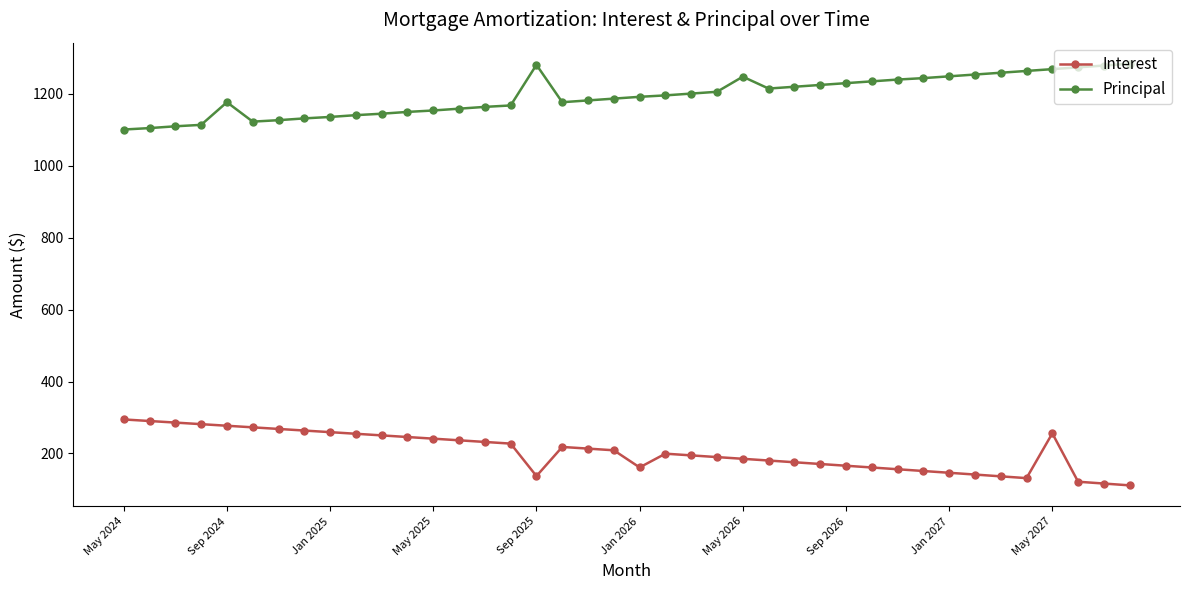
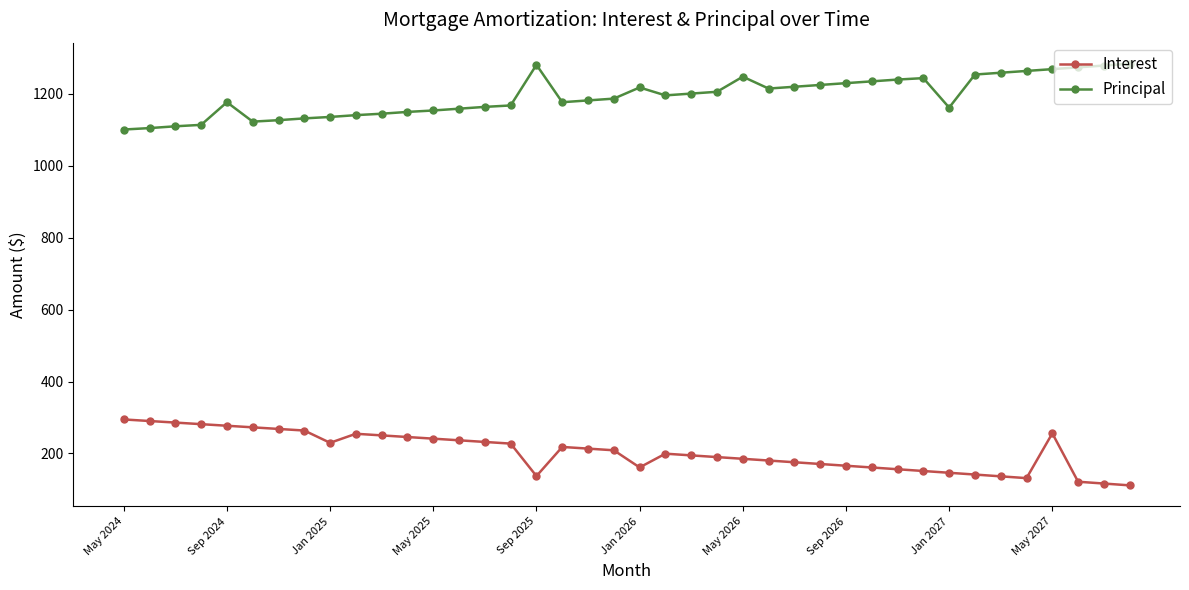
  {
    "Interest": {
      "May 2024": 290,
      "Sep 2024": 280,
-     "Jan 2025": 260,
+     "Jan 2025": 230,
      "May 2025": 240,
      "Sep 2025": 140,
      "Jan 2026": 160,
      "May 2026": 190,
      "Sep 2026": 170,
      "Jan 2027": 150,
      "May 2027": 260
    },
    "Principal": {
      "May 2024": 1100,
      "Sep 2024": 1180,
      "Jan 2025": 1140,
      "May 2025": 1150,
      "Sep 2025": 1280,
-     "Jan 2026": 1190,
+     "Jan 2026": 1220,
      "May 2026": 1250,
      "Sep 2026": 1230,
-     "Jan 2027": 1250,
+     "Jan 2027": 1160,
      "May 2027": 1270
    }
  }
